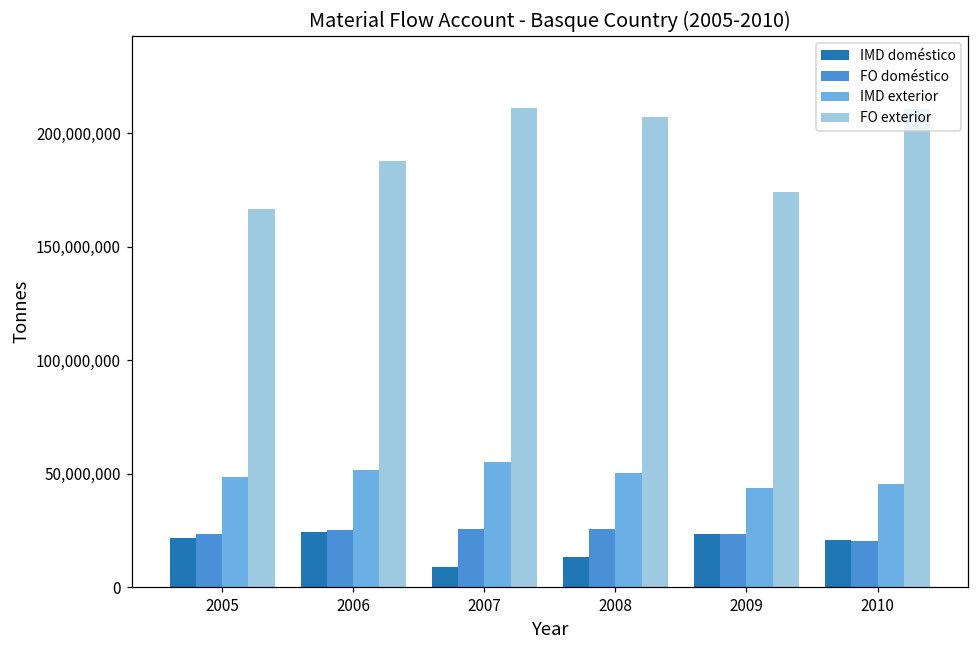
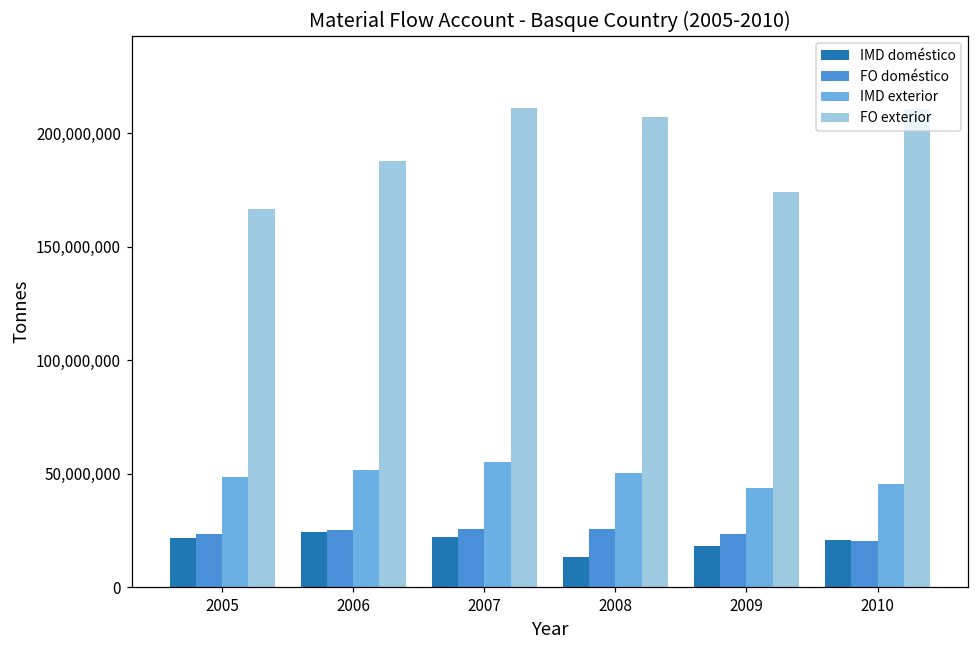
  {
    "IMD doméstico": {
      "2005": "22,000,000",
      "2006": "24,000,000",
-     "2007": "9,000,000",
+     "2007": "22,000,000",
      "2008": "13,000,000",
-     "2009": "24,000,000",
+     "2009": "18,000,000",
      "2010": "21,000,000"
    }
  }
